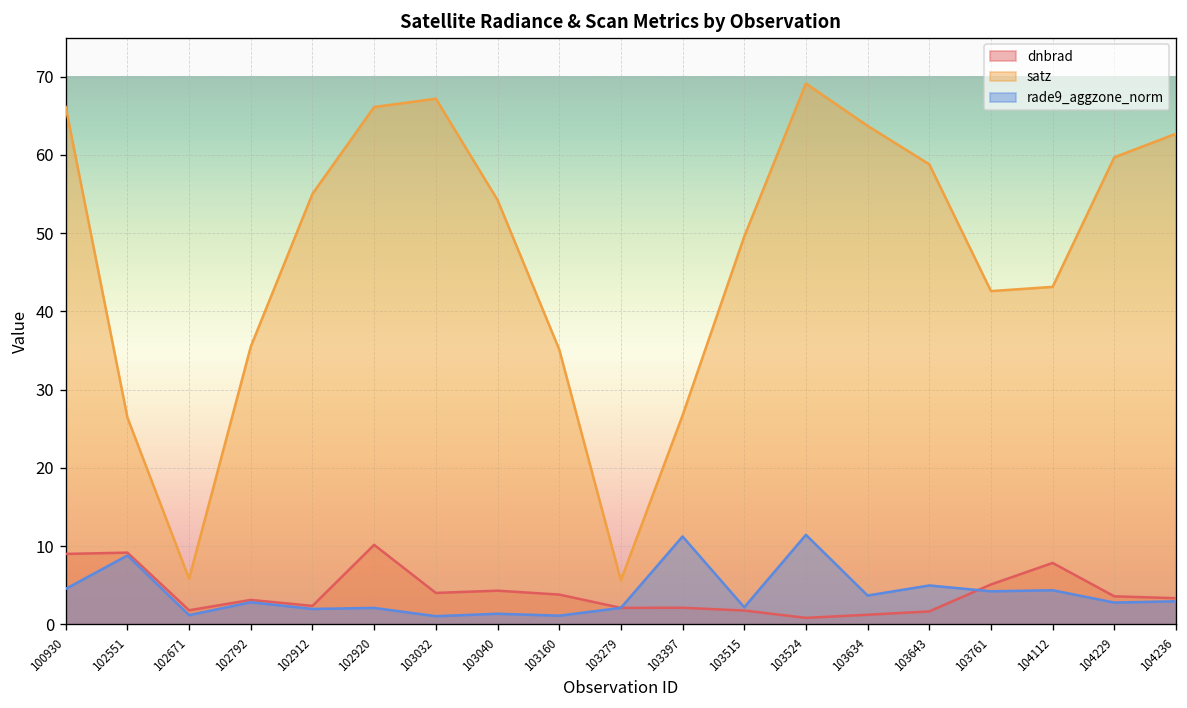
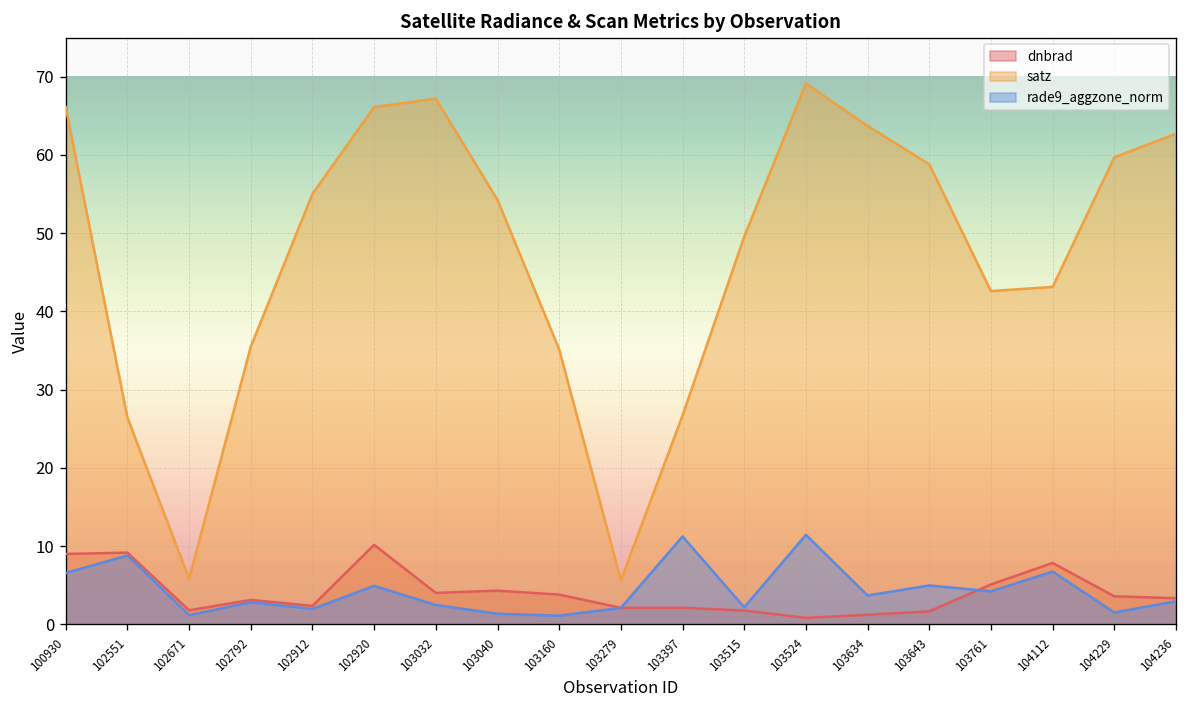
  {
    "rade9_aggzone_norm": {
-     "100930": 5,
+     "100930": 7,
      "102671": 1,
      "102912": 2,
-     "102920": 2,
-     "103032": 1,
+     "102920": 5,
+     "103032": 2,
      "103040": 1,
      "103160": 1,
      "103397": 11,
      "103515": 2,
      "103524": 11,
      "103634": 4,
      "103643": 5,
      "103761": 4,
-     "104112": 4,
-     "104229": 3,
+     "104112": 7,
+     "104229": 2,
      "104236": 3
    }
  }
